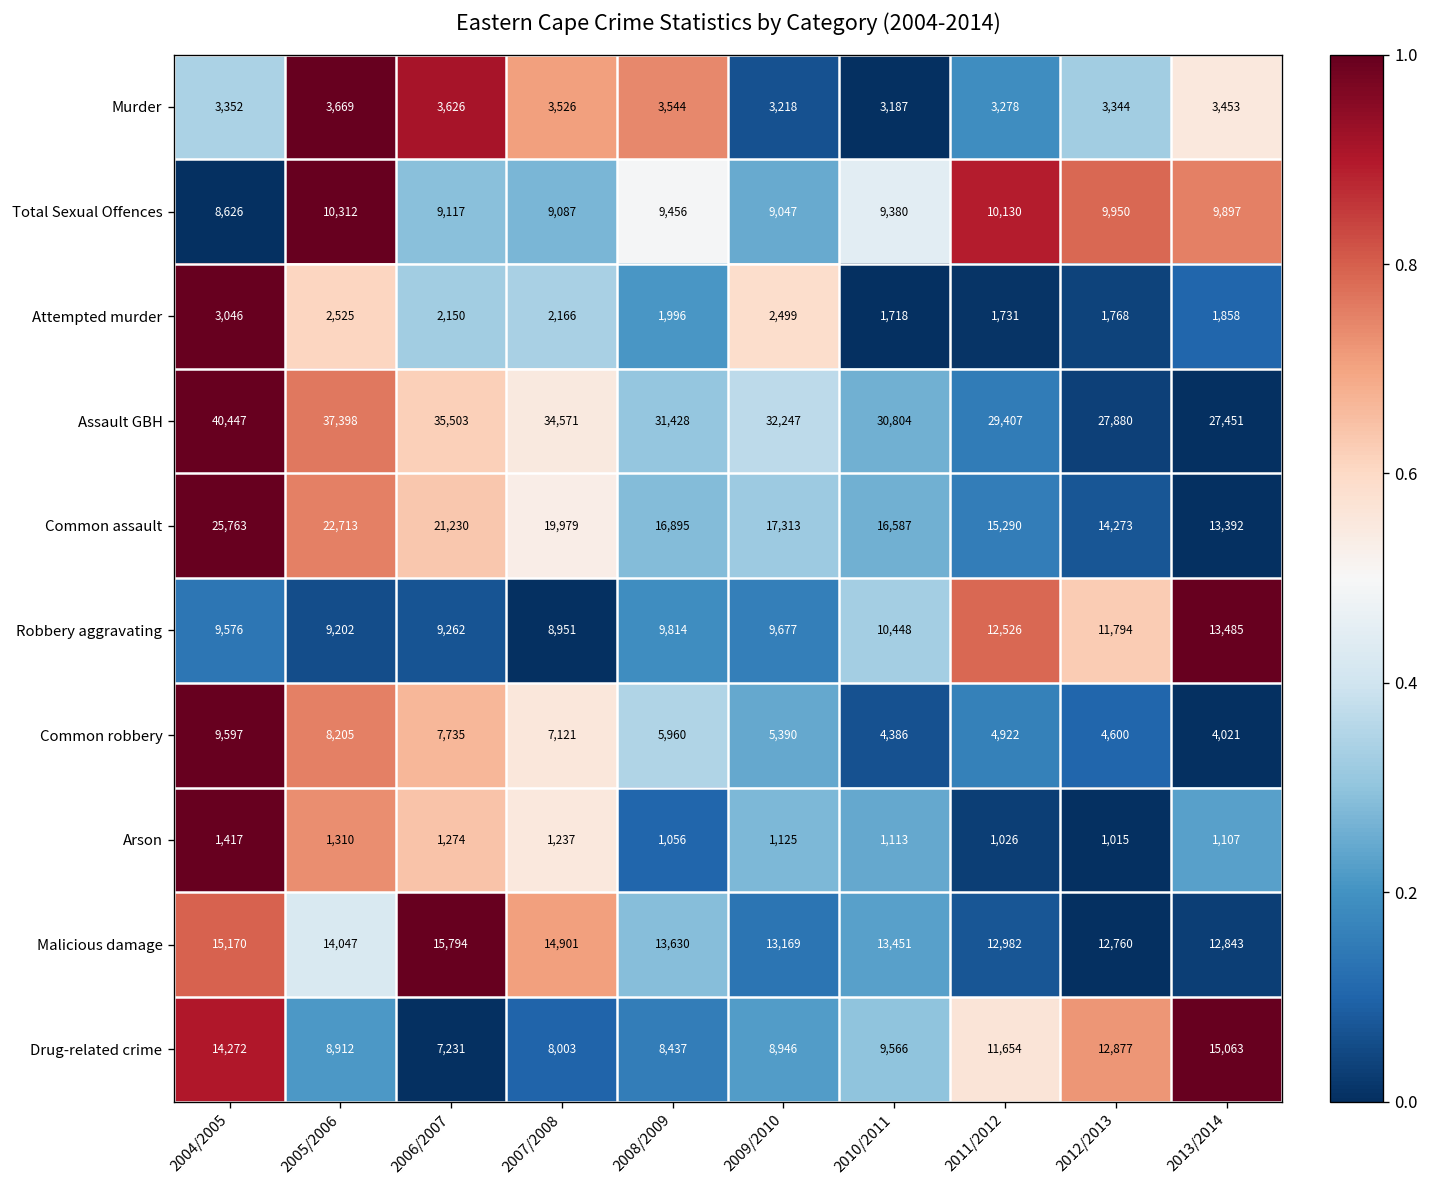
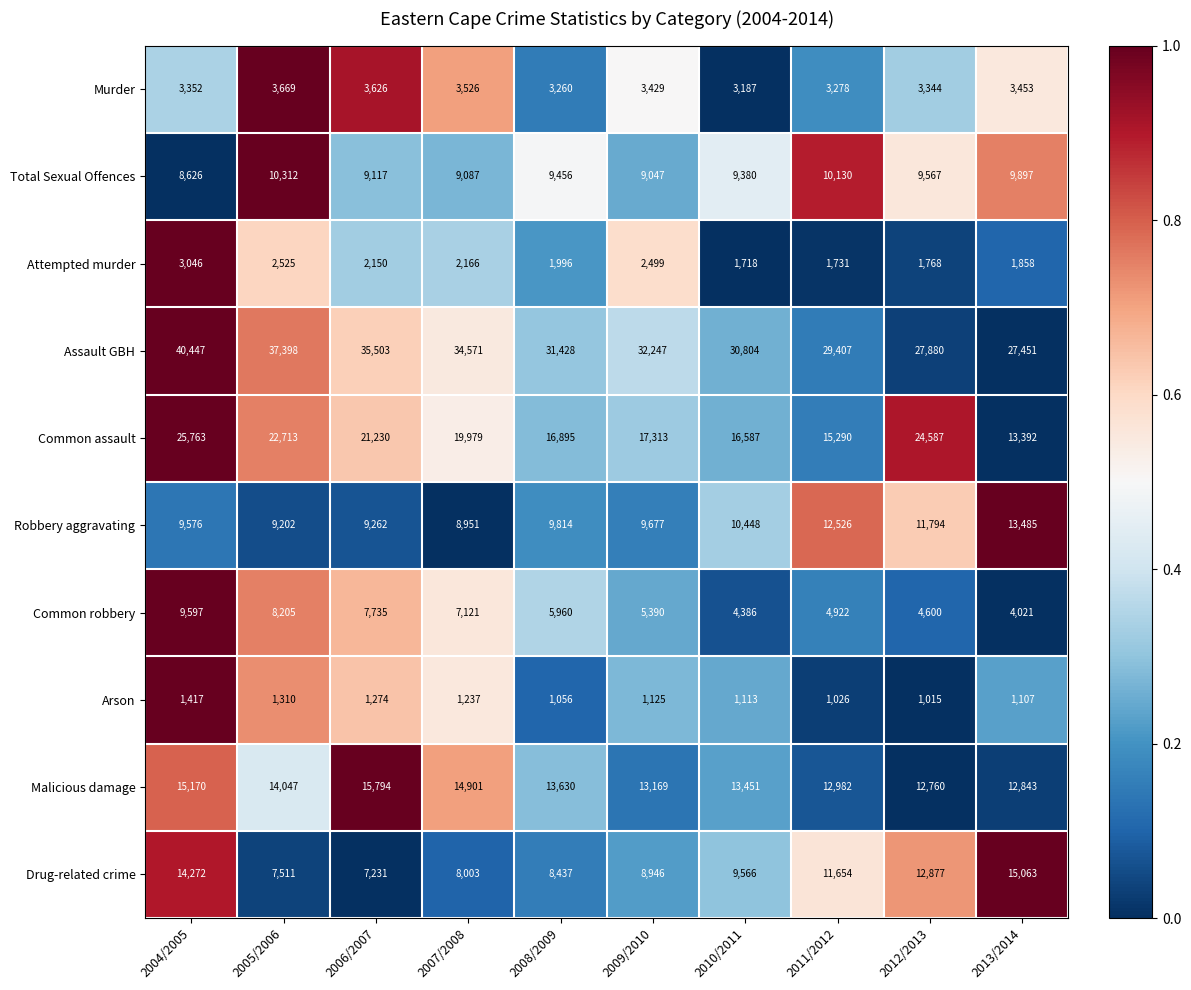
  {
    "Murder": {
      "2004/2005": "3,352",
      "2005/2006": "3,669",
      "2006/2007": "3,626",
      "2007/2008": "3,526",
-     "2008/2009": "3,544",
-     "2009/2010": "3,218",
+     "2008/2009": "3,260",
+     "2009/2010": "3,429",
      "2010/2011": "3,187",
      "2011/2012": "3,278",
      "2012/2013": "3,344",
      "2013/2014": "3,453"
    },
    "Total Sexual Offences": {
      "2004/2005": "8,626",
      "2005/2006": "10,312",
      "2006/2007": "9,117",
      "2007/2008": "9,087",
      "2008/2009": "9,456",
      "2009/2010": "9,047",
      "2010/2011": "9,380",
      "2011/2012": "10,130",
-     "2012/2013": "9,950",
+     "2012/2013": "9,567",
      "2013/2014": "9,897"
    },
    "Attempted murder": {
      "2004/2005": "3,046",
      "2005/2006": "2,525",
      "2006/2007": "2,150",
      "2007/2008": "2,166",
      "2008/2009": "1,996",
      "2009/2010": "2,499",
      "2010/2011": "1,718",
      "2011/2012": "1,731",
      "2012/2013": "1,768",
      "2013/2014": "1,858"
    },
    "Assault GBH": {
      "2004/2005": "40,447",
      "2005/2006": "37,398",
      "2006/2007": "35,503",
      "2007/2008": "34,571",
      "2008/2009": "31,428",
      "2009/2010": "32,247",
      "2010/2011": "30,804",
      "2011/2012": "29,407",
      "2012/2013": "27,880",
      "2013/2014": "27,451"
    },
    "Common assault": {
      "2004/2005": "25,763",
      "2005/2006": "22,713",
      "2006/2007": "21,230",
      "2007/2008": "19,979",
      "2008/2009": "16,895",
      "2009/2010": "17,313",
      "2010/2011": "16,587",
      "2011/2012": "15,290",
-     "2012/2013": "14,273",
+     "2012/2013": "24,587",
      "2013/2014": "13,392"
    },
    "Robbery aggravating": {
      "2004/2005": "9,576",
      "2005/2006": "9,202",
      "2006/2007": "9,262",
      "2007/2008": "8,951",
      "2008/2009": "9,814",
      "2009/2010": "9,677",
      "2010/2011": "10,448",
      "2011/2012": "12,526",
      "2012/2013": "11,794",
      "2013/2014": "13,485"
    },
    "Common robbery": {
      "2004/2005": "9,597",
      "2005/2006": "8,205",
      "2006/2007": "7,735",
      "2007/2008": "7,121",
      "2008/2009": "5,960",
      "2009/2010": "5,390",
      "2010/2011": "4,386",
      "2011/2012": "4,922",
      "2012/2013": "4,600",
      "2013/2014": "4,021"
    },
    "Arson": {
      "2004/2005": "1,417",
      "2005/2006": "1,310",
      "2006/2007": "1,274",
      "2007/2008": "1,237",
      "2008/2009": "1,056",
      "2009/2010": "1,125",
      "2010/2011": "1,113",
      "2011/2012": "1,026",
      "2012/2013": "1,015",
      "2013/2014": "1,107"
    },
    "Malicious damage": {
      "2004/2005": "15,170",
      "2005/2006": "14,047",
      "2006/2007": "15,794",
      "2007/2008": "14,901",
      "2008/2009": "13,630",
      "2009/2010": "13,169",
      "2010/2011": "13,451",
      "2011/2012": "12,982",
      "2012/2013": "12,760",
      "2013/2014": "12,843"
    },
    "Drug-related crime": {
      "2004/2005": "14,272",
-     "2005/2006": "8,912",
+     "2005/2006": "7,511",
      "2006/2007": "7,231",
      "2007/2008": "8,003",
      "2008/2009": "8,437",
      "2009/2010": "8,946",
      "2010/2011": "9,566",
      "2011/2012": "11,654",
      "2012/2013": "12,877",
      "2013/2014": "15,063"
    }
  }
